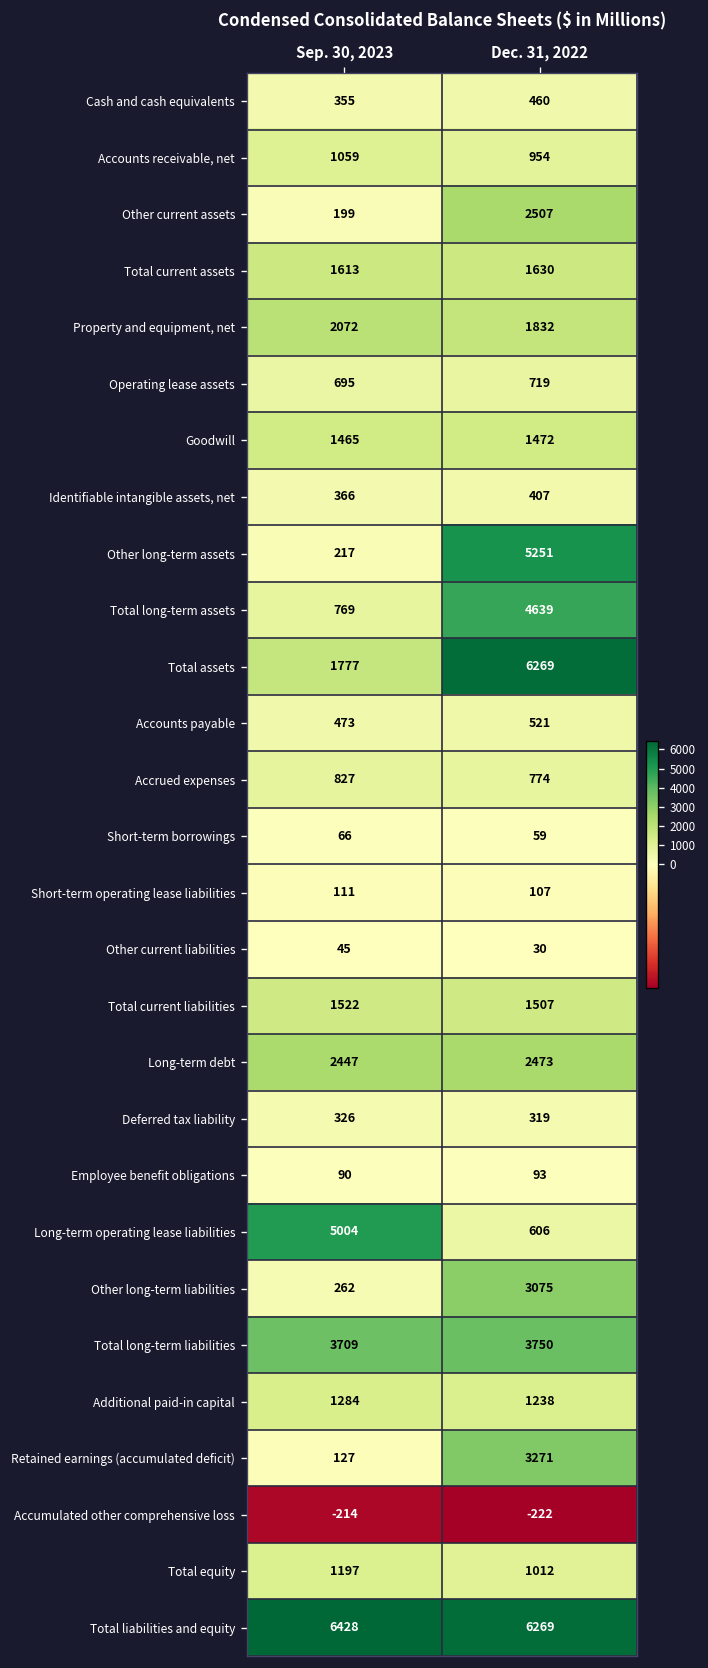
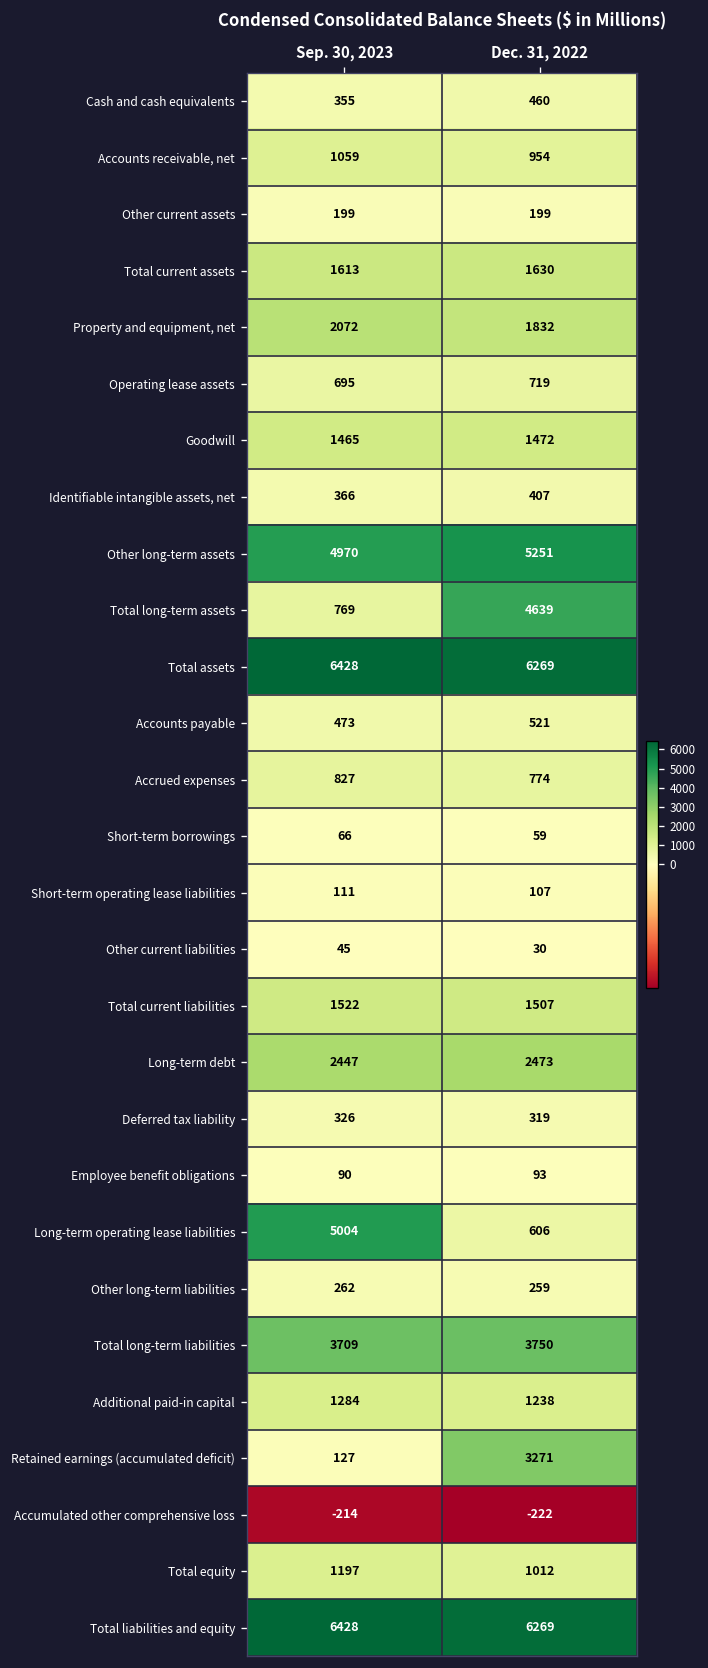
  {
    "Cash and cash equivalents": {
      "Sep. 30, 2023": 355,
      "Dec. 31, 2022": 460
    },
    "Accounts receivable, net": {
      "Sep. 30, 2023": 1059,
      "Dec. 31, 2022": 954
    },
    "Other current assets": {
      "Sep. 30, 2023": 199,
-     "Dec. 31, 2022": 2507
+     "Dec. 31, 2022": 199
    },
    "Total current assets": {
      "Sep. 30, 2023": 1613,
      "Dec. 31, 2022": 1630
    },
    "Property and equipment, net": {
      "Sep. 30, 2023": 2072,
      "Dec. 31, 2022": 1832
    },
    "Operating lease assets": {
      "Sep. 30, 2023": 695,
      "Dec. 31, 2022": 719
    },
    "Goodwill": {
      "Sep. 30, 2023": 1465,
      "Dec. 31, 2022": 1472
    },
    "Identifiable intangible assets, net": {
      "Sep. 30, 2023": 366,
      "Dec. 31, 2022": 407
    },
    "Other long-term assets": {
-     "Sep. 30, 2023": 217,
+     "Sep. 30, 2023": 4970,
      "Dec. 31, 2022": 5251
    },
    "Total long-term assets": {
      "Sep. 30, 2023": 769,
      "Dec. 31, 2022": 4639
    },
    "Total assets": {
-     "Sep. 30, 2023": 1777,
+     "Sep. 30, 2023": 6428,
      "Dec. 31, 2022": 6269
    },
    "Accounts payable": {
      "Sep. 30, 2023": 473,
      "Dec. 31, 2022": 521
    },
    "Accrued expenses": {
      "Sep. 30, 2023": 827,
      "Dec. 31, 2022": 774
    },
    "Short-term borrowings": {
      "Sep. 30, 2023": 66,
      "Dec. 31, 2022": 59
    },
    "Short-term operating lease liabilities": {
      "Sep. 30, 2023": 111,
      "Dec. 31, 2022": 107
    },
    "Other current liabilities": {
      "Sep. 30, 2023": 45,
      "Dec. 31, 2022": 30
    },
    "Total current liabilities": {
      "Sep. 30, 2023": 1522,
      "Dec. 31, 2022": 1507
    },
    "Long-term debt": {
      "Sep. 30, 2023": 2447,
      "Dec. 31, 2022": 2473
    },
    "Deferred tax liability": {
      "Sep. 30, 2023": 326,
      "Dec. 31, 2022": 319
    },
    "Employee benefit obligations": {
      "Sep. 30, 2023": 90,
      "Dec. 31, 2022": 93
    },
    "Long-term operating lease liabilities": {
      "Sep. 30, 2023": 5004,
      "Dec. 31, 2022": 606
    },
    "Other long-term liabilities": {
      "Sep. 30, 2023": 262,
-     "Dec. 31, 2022": 3075
+     "Dec. 31, 2022": 259
    },
    "Total long-term liabilities": {
      "Sep. 30, 2023": 3709,
      "Dec. 31, 2022": 3750
    },
    "Additional paid-in capital": {
      "Sep. 30, 2023": 1284,
      "Dec. 31, 2022": 1238
    },
    "Retained earnings (accumulated deficit)": {
      "Sep. 30, 2023": 127,
      "Dec. 31, 2022": 3271
    },
    "Accumulated other comprehensive loss": {
      "Sep. 30, 2023": -214,
      "Dec. 31, 2022": -222
    },
    "Total equity": {
      "Sep. 30, 2023": 1197,
      "Dec. 31, 2022": 1012
    },
    "Total liabilities and equity": {
      "Sep. 30, 2023": 6428,
      "Dec. 31, 2022": 6269
    }
  }
